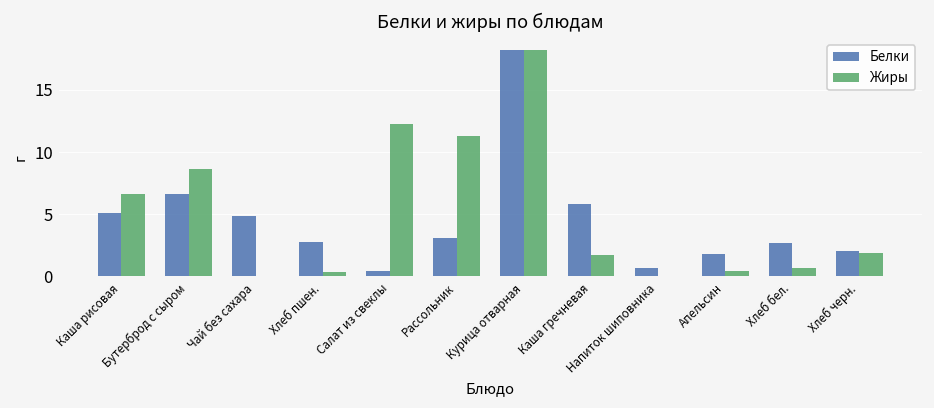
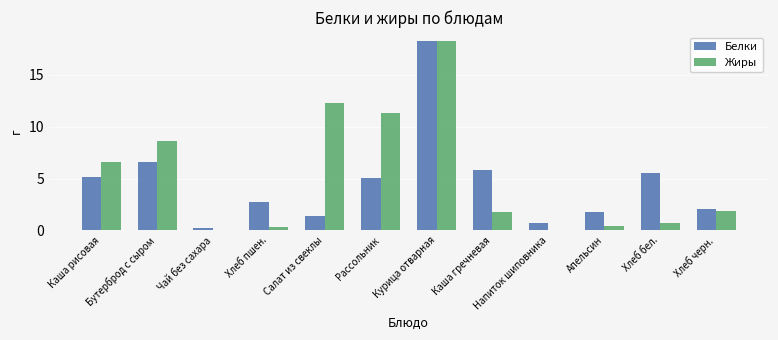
  {
    "Белки": {
      "Каша рисовая": 5.1,
      "Бутерброд с сыром": 6.6,
-     "Чай без сахара": 4.9,
+     "Чай без сахара": 0.2,
      "Хлеб пшен.": 2.8,
-     "Салат из свеклы": 0.4,
-     "Рассольник": 3.1,
+     "Салат из свеклы": 1.4,
+     "Рассольник": 5.0,
      "Курица отварная": 18.2,
      "Каша гречневая": 5.8,
      "Напиток шиповника": 0.7,
      "Апельсин": 1.8,
-     "Хлеб бел.": 2.7,
+     "Хлеб бел.": 5.5,
      "Хлеб черн.": 2.1
    },
    "Жиры": {
      "Каша рисовая": 6.6,
      "Бутерброд с сыром": 8.7,
      "Чай без сахара": 0.0,
      "Хлеб пшен.": 0.4,
      "Салат из свеклы": 12.3,
      "Рассольник": 11.3,
      "Курица отварная": 18.2,
      "Каша гречневая": 1.8,
      "Напиток шиповника": 0.0,
      "Апельсин": 0.4,
      "Хлеб бел.": 0.7,
      "Хлеб черн.": 1.9
    }
  }
